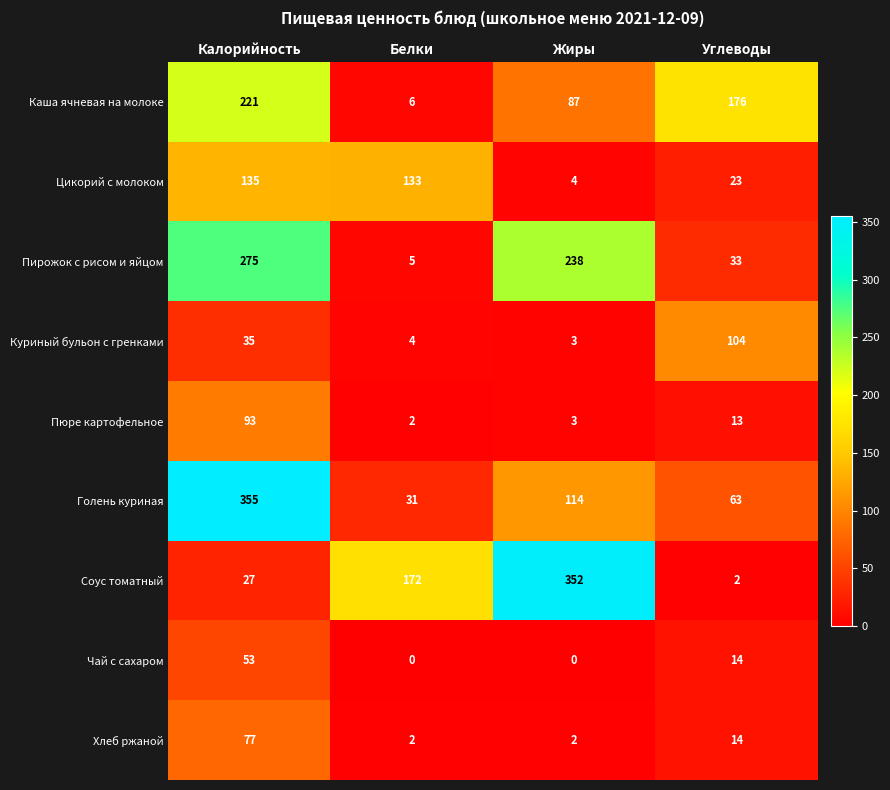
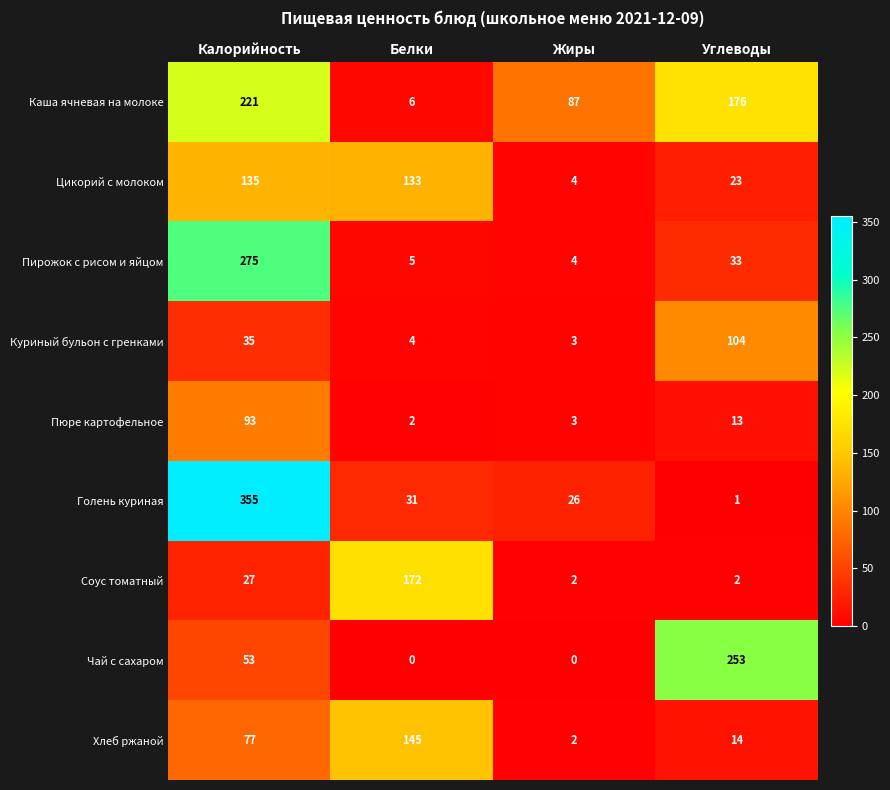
  {
    "Каша ячневая на молоке": {
      "Калорийность": 221,
      "Белки": 6,
      "Жиры": 87,
      "Углеводы": 176
    },
    "Цикорий с молоком": {
      "Калорийность": 135,
      "Белки": 133,
      "Жиры": 4,
      "Углеводы": 23
    },
    "Пирожок с рисом и яйцом": {
      "Калорийность": 275,
      "Белки": 5,
-     "Жиры": 238,
+     "Жиры": 4,
      "Углеводы": 33
    },
    "Куриный бульон с гренками": {
      "Калорийность": 35,
      "Белки": 4,
      "Жиры": 3,
      "Углеводы": 104
    },
    "Пюре картофельное": {
      "Калорийность": 93,
      "Белки": 2,
      "Жиры": 3,
      "Углеводы": 13
    },
    "Голень куриная": {
      "Калорийность": 355,
      "Белки": 31,
-     "Жиры": 114,
-     "Углеводы": 63
+     "Жиры": 26,
+     "Углеводы": 1
    },
    "Соус томатный": {
      "Калорийность": 27,
      "Белки": 172,
-     "Жиры": 352,
+     "Жиры": 2,
      "Углеводы": 2
    },
    "Чай с сахаром": {
      "Калорийность": 53,
      "Белки": 0,
      "Жиры": 0,
-     "Углеводы": 14
+     "Углеводы": 253
    },
    "Хлеб ржаной": {
      "Калорийность": 77,
-     "Белки": 2,
+     "Белки": 145,
      "Жиры": 2,
      "Углеводы": 14
    }
  }
